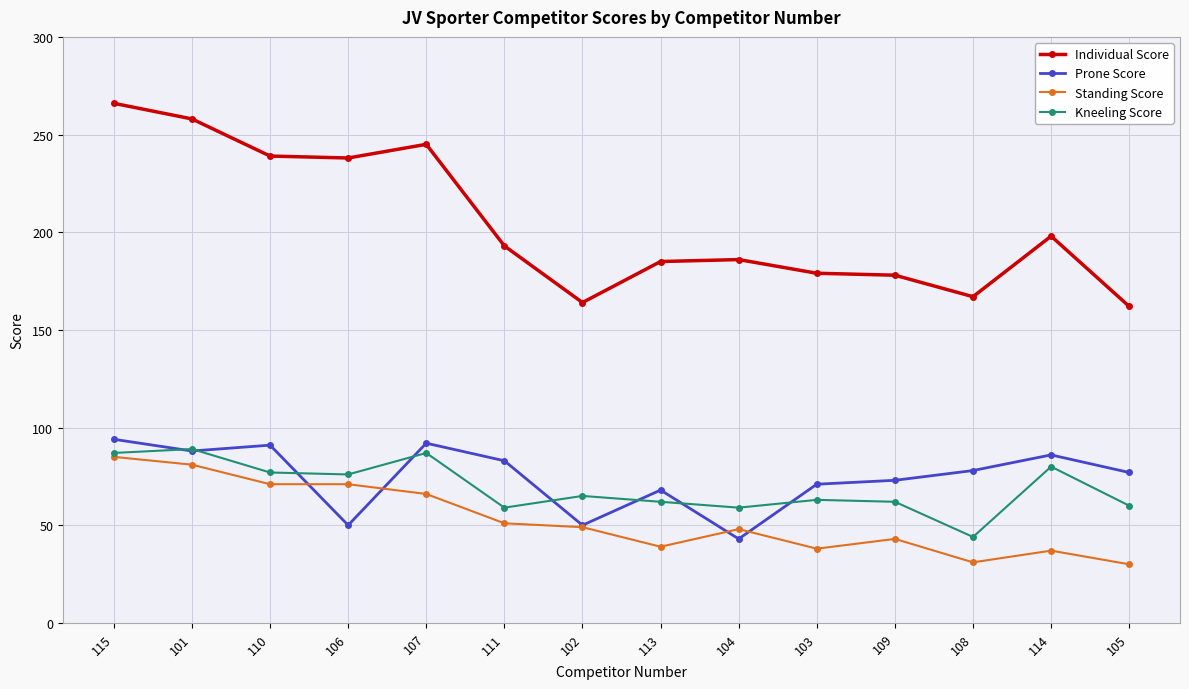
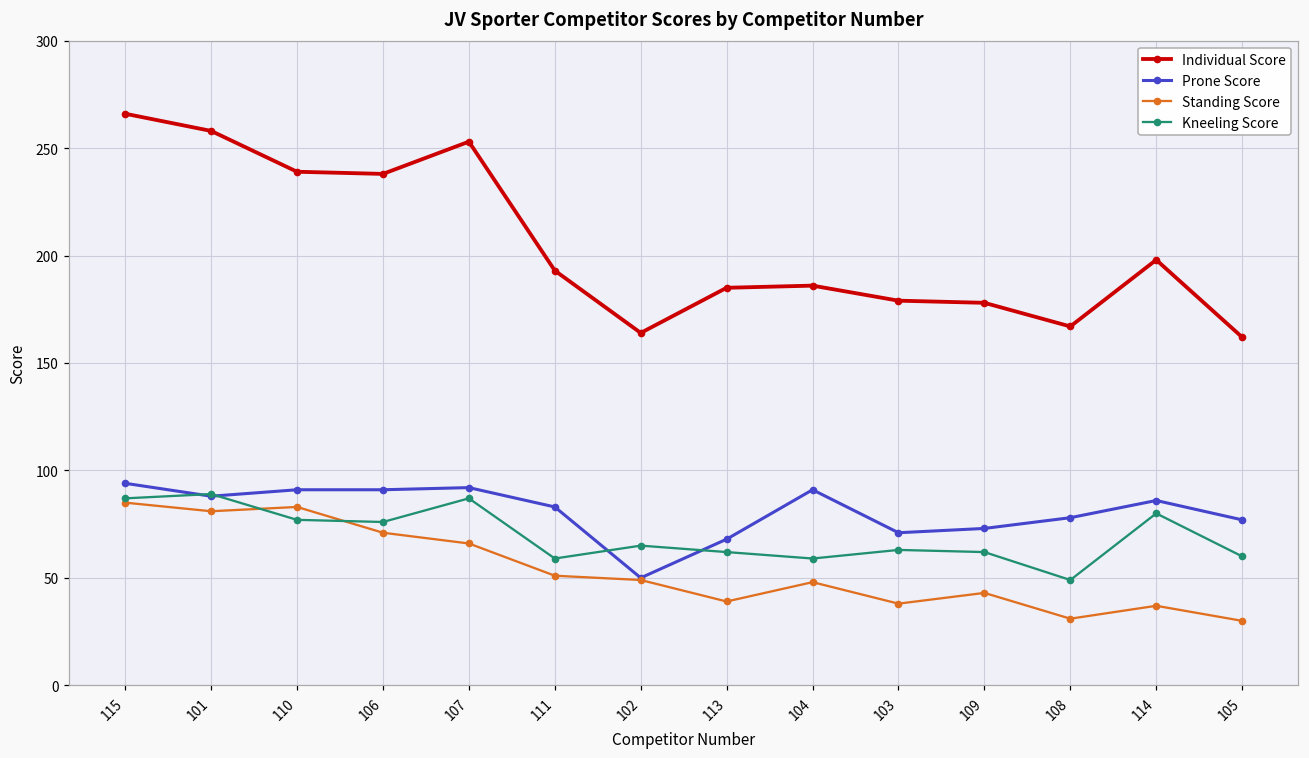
  {
    "Individual Score": {
      "115": 266,
      "101": 258,
      "110": 239,
      "106": 238,
-     "107": 245,
+     "107": 253,
      "111": 193,
      "102": 164,
      "113": 185,
      "104": 186,
      "103": 179,
      "109": 178,
      "108": 167,
      "114": 198,
      "105": 162
    },
    "Prone Score": {
      "115": 94,
      "110": 91,
-     "106": 50,
+     "106": 91,
      "107": 92,
      "111": 83,
      "113": 68,
-     "104": 43,
+     "104": 91,
      "103": 71,
      "109": 73,
      "108": 78,
      "114": 86,
      "105": 77
    },
    "Standing Score": {
      "115": 85,
      "101": 81,
-     "110": 71,
+     "110": 83,
      "106": 71,
      "107": 66,
      "111": 51,
      "113": 39,
      "104": 48,
      "103": 38,
      "109": 43,
      "108": 31,
      "114": 37,
      "105": 30
    },
    "Kneeling Score": {
      "115": 87,
      "110": 77,
      "106": 76,
      "107": 87,
      "111": 59,
      "102": 65,
      "113": 62,
      "104": 59,
      "103": 63,
      "109": 62,
-     "108": 44,
+     "108": 49,
      "114": 80,
      "105": 60
    }
  }
